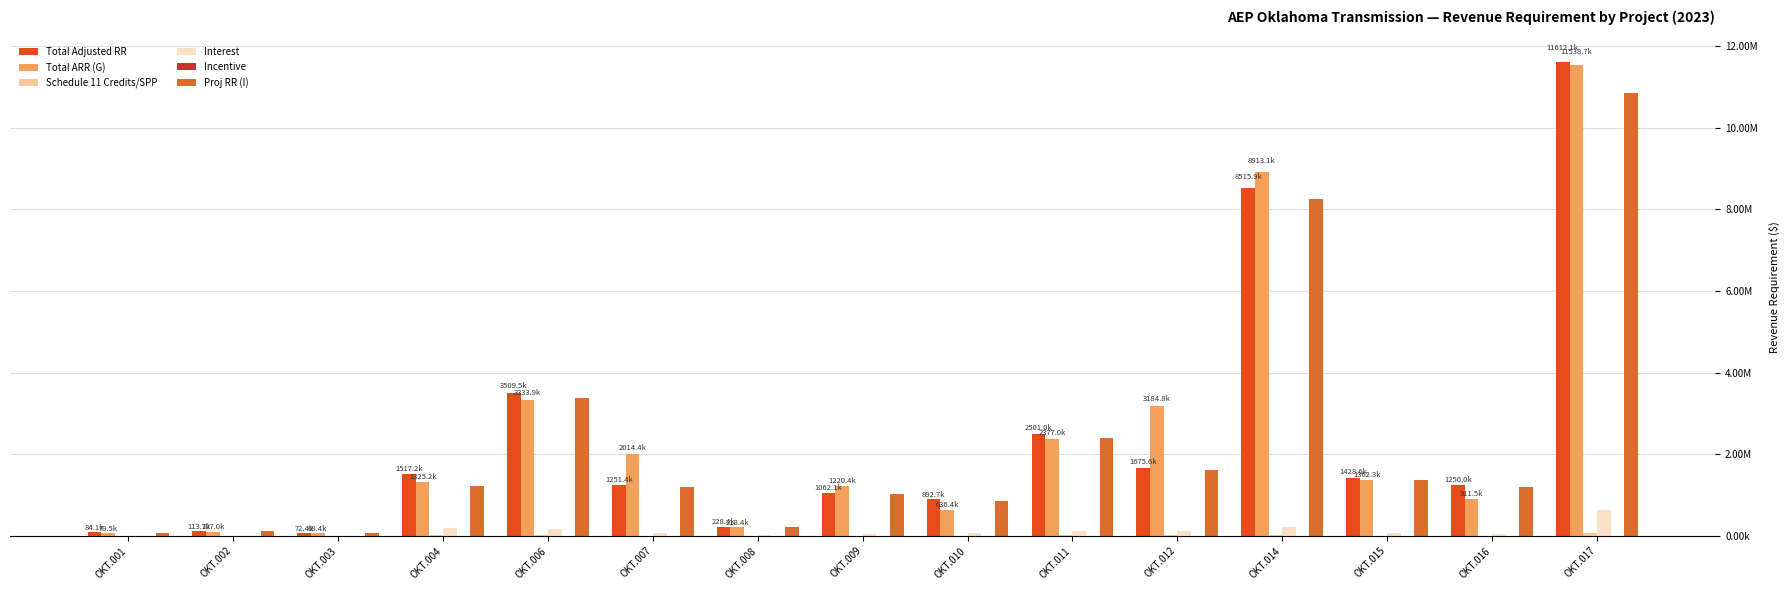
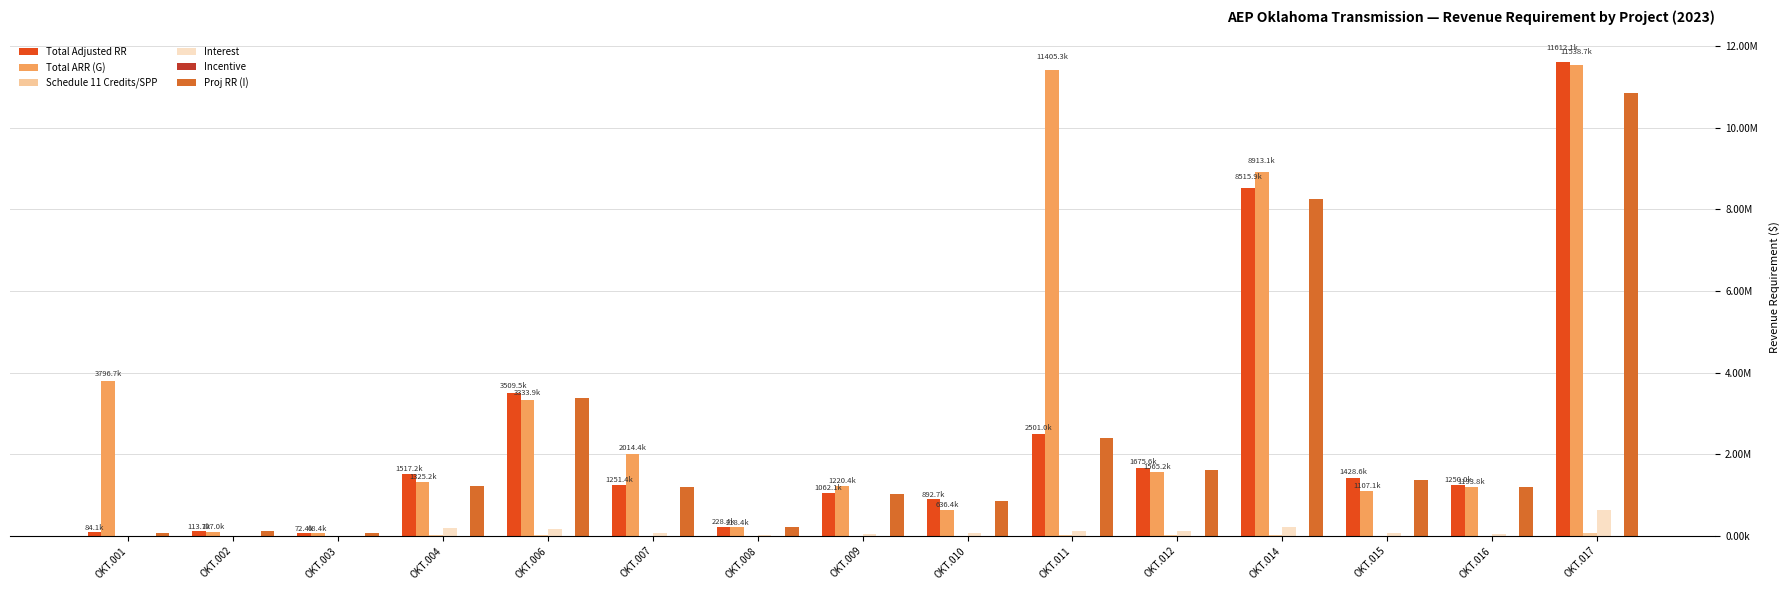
  {
    "Total ARR (G)": {
-     "OKT.001": "79.5k",
+     "OKT.001": "3796.7k",
      "OKT.004": "1325.2k",
      "OKT.006": "3333.9k",
      "OKT.007": "2014.4k",
      "OKT.009": "1220.4k",
      "OKT.010": "636.4k",
-     "OKT.011": "2377.0k",
-     "OKT.012": "3184.8k",
+     "OKT.011": "11405.3k",
+     "OKT.012": "1565.2k",
      "OKT.014": "8913.1k",
-     "OKT.015": "1362.3k",
-     "OKT.016": "911.5k"
+     "OKT.015": "1107.1k",
+     "OKT.016": "1193.8k"
    }
  }
